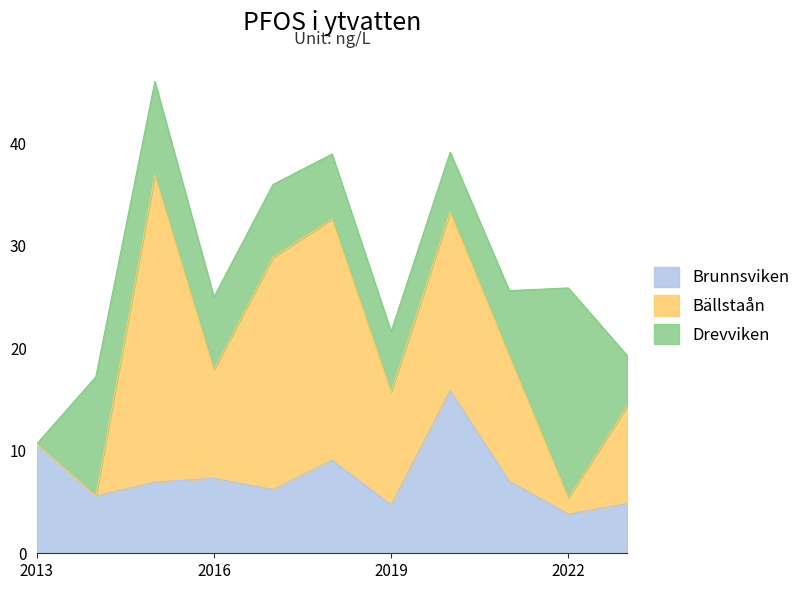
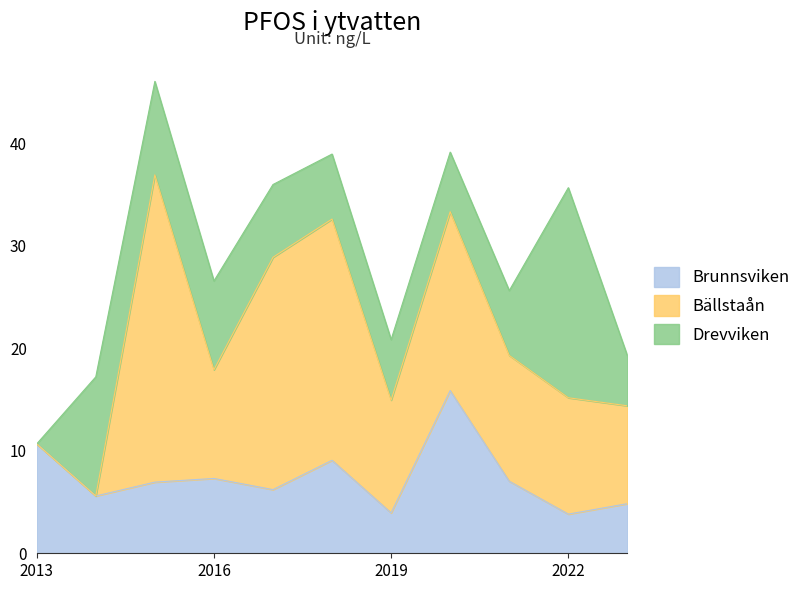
  {
    "Brunnsviken": {
      "2016": 7.3,
-     "2019": 4.7,
+     "2019": 3.9,
      "2022": 3.8
    },
    "Bällstaån": {
      "2016": 10.6,
      "2019": 11.0,
-     "2022": 1.6
+     "2022": 11.4
    },
    "Drevviken": {
-     "2016": 7.1,
+     "2016": 8.7,
      "2019": 5.9,
      "2022": 20.5
    }
  }
